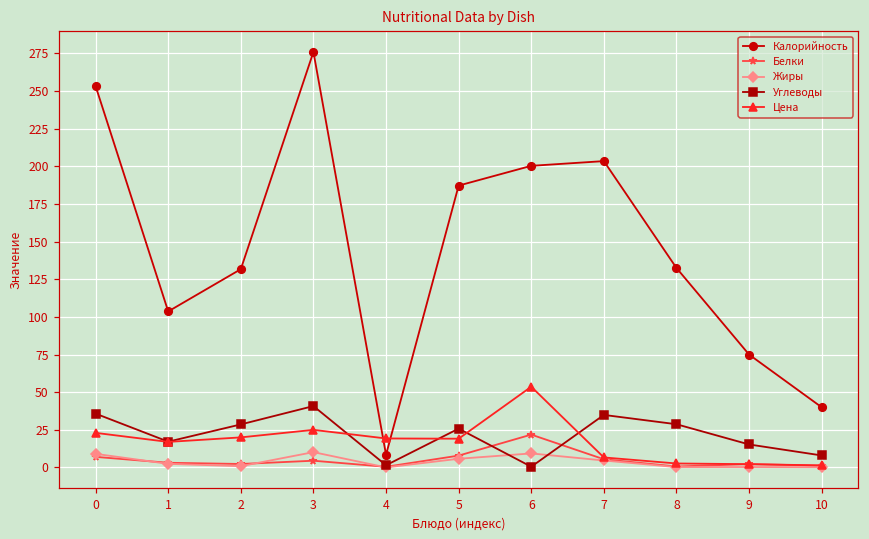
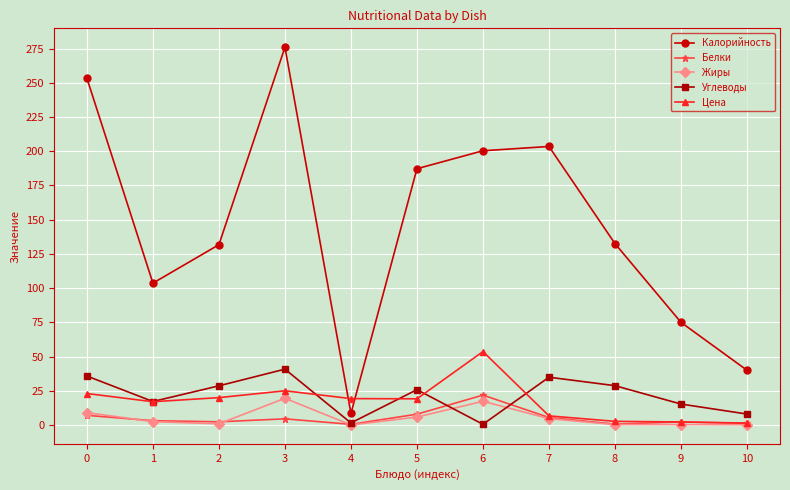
  {
    "Жиры": {
      "0": 9,
-     "3": 10,
+     "3": 20,
      "5": 6,
-     "6": 9,
+     "6": 17,
      "9": 0
    }
  }
